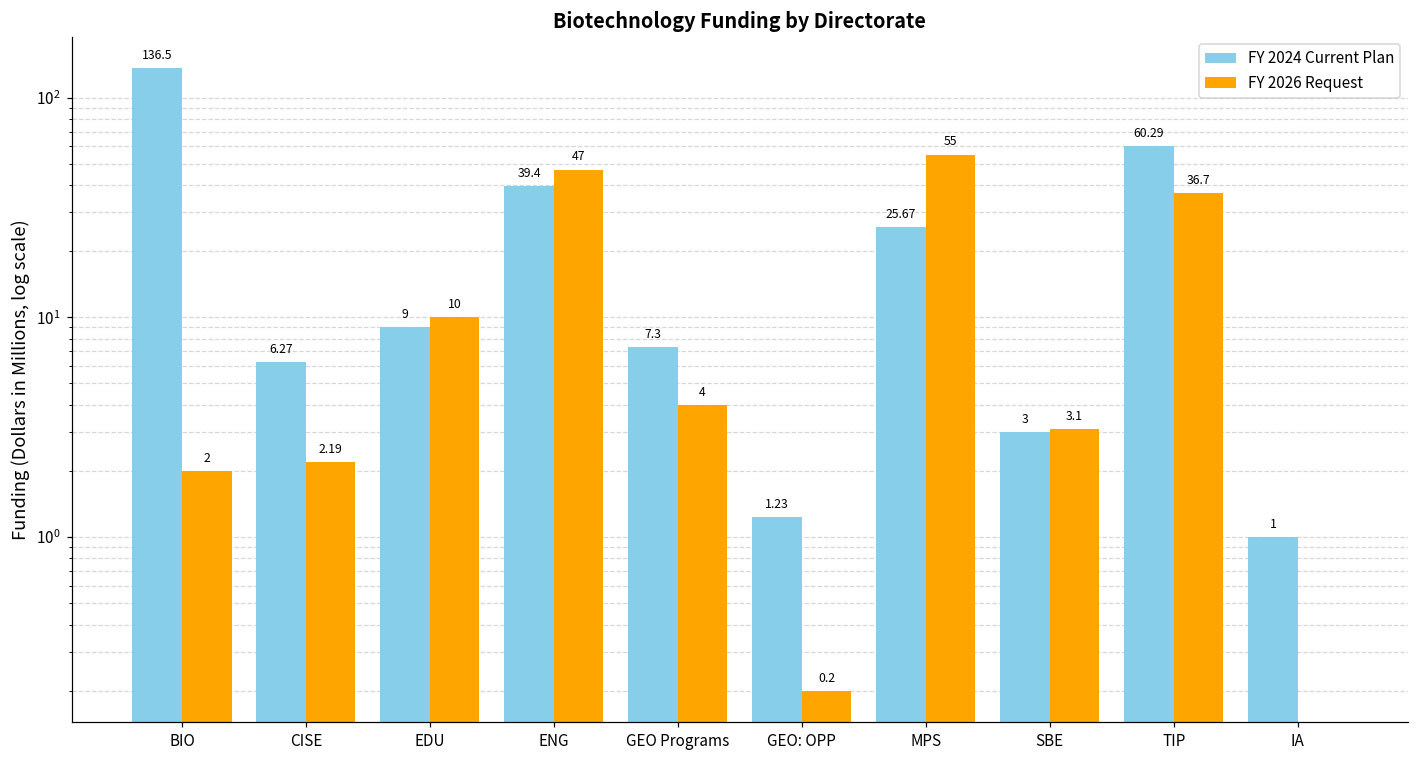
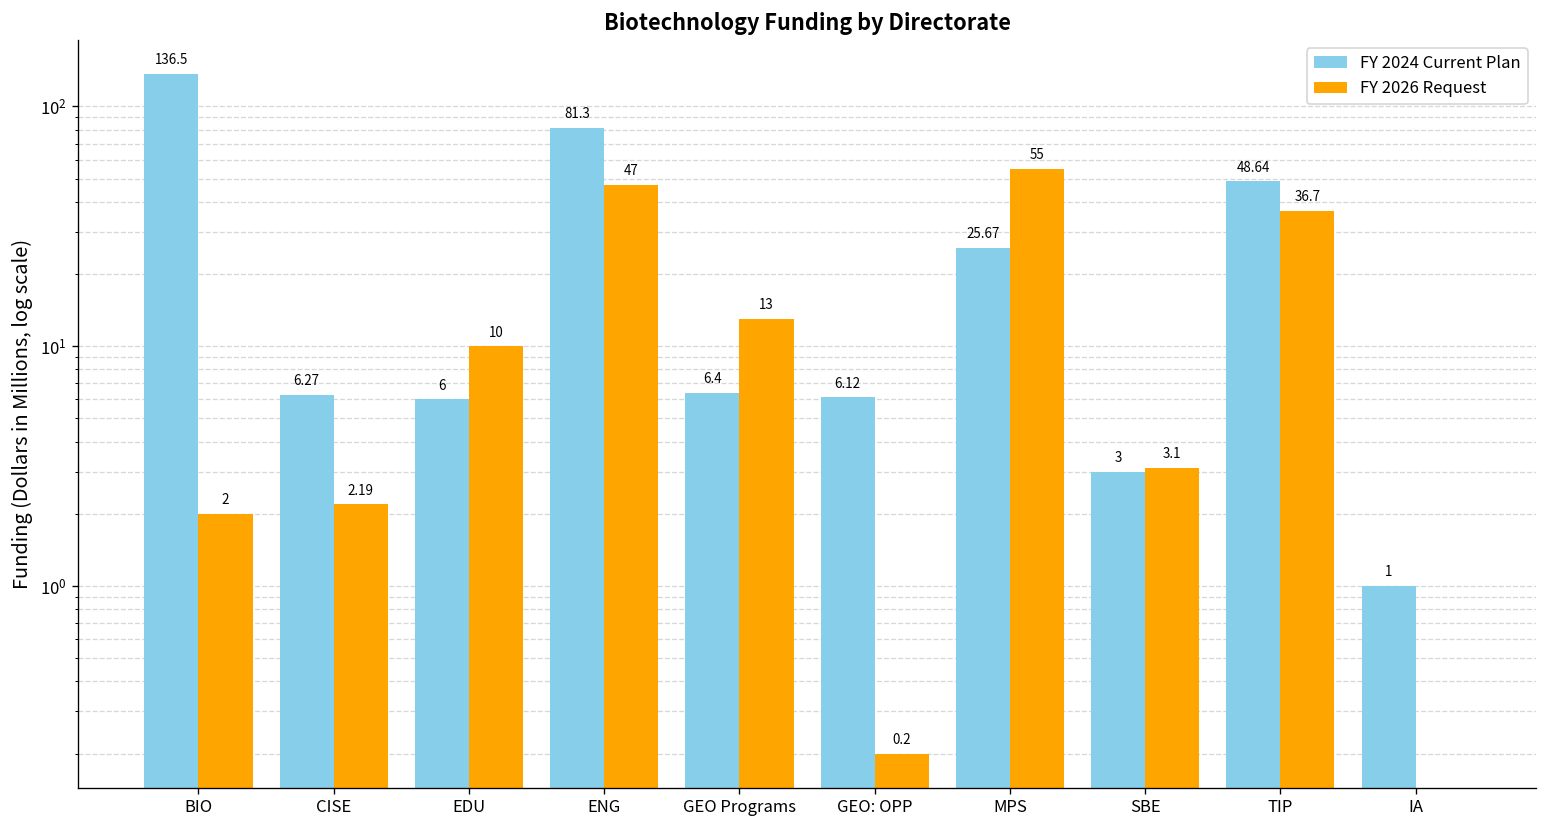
  {
    "FY 2024 Current Plan": {
      "BIO": 136.5,
      "CISE": 6.27,
-     "EDU": 9,
-     "ENG": 39.4,
-     "GEO Programs": 7.3,
-     "GEO: OPP": 1.23,
+     "EDU": 6,
+     "ENG": 81.3,
+     "GEO Programs": 6.4,
+     "GEO: OPP": 6.12,
      "MPS": 25.67,
      "SBE": 3,
-     "TIP": 60.29,
+     "TIP": 48.64,
      "IA": 1
    },
    "FY 2026 Request": {
      "BIO": 2,
      "CISE": 2.19,
      "EDU": 10,
      "ENG": 47,
-     "GEO Programs": 4,
+     "GEO Programs": 13,
      "GEO: OPP": 0.2,
      "MPS": 55,
      "SBE": 3.1,
      "TIP": 36.7
    }
  }
